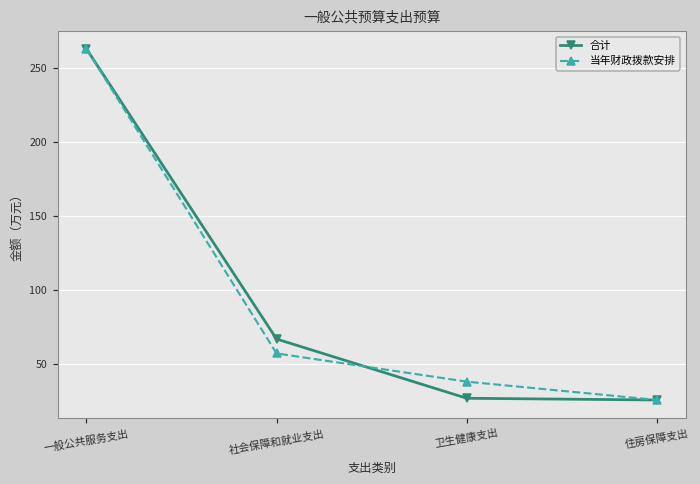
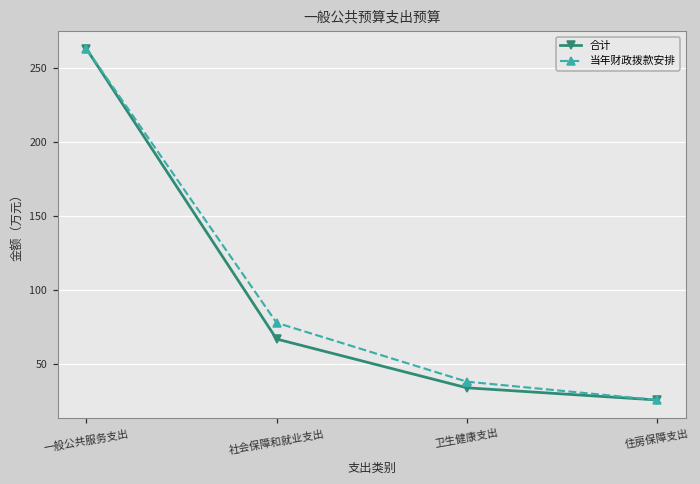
  {
    "合计": {
      "社会保障和就业支出": 67,
-     "卫生健康支出": 27
+     "卫生健康支出": 34
    },
    "当年财政拨款安排": {
-     "社会保障和就业支出": 57,
+     "社会保障和就业支出": 78,
      "卫生健康支出": 38
    }
  }
